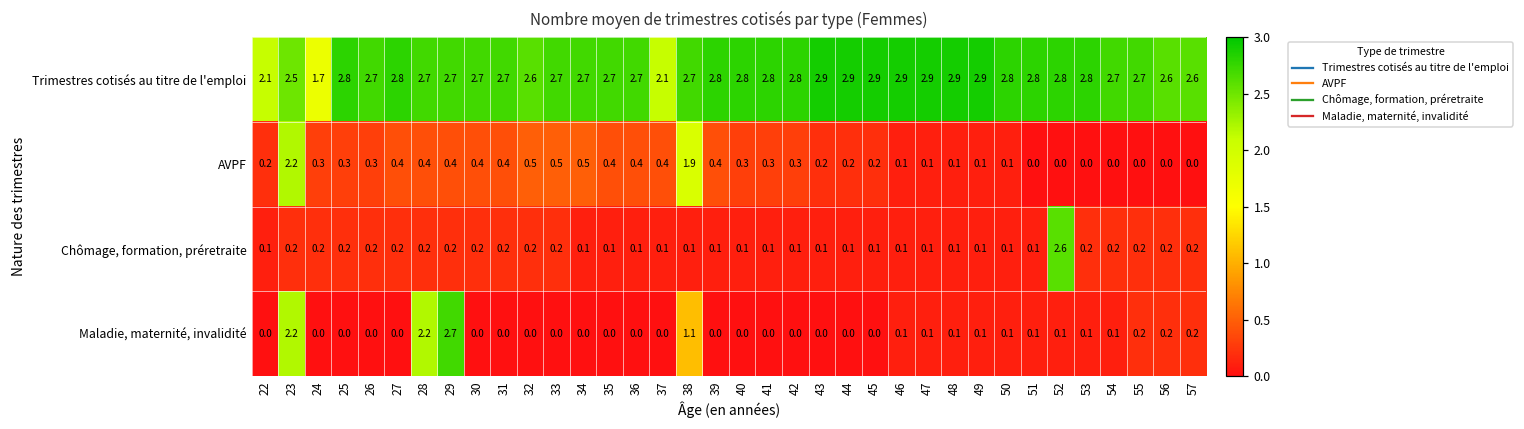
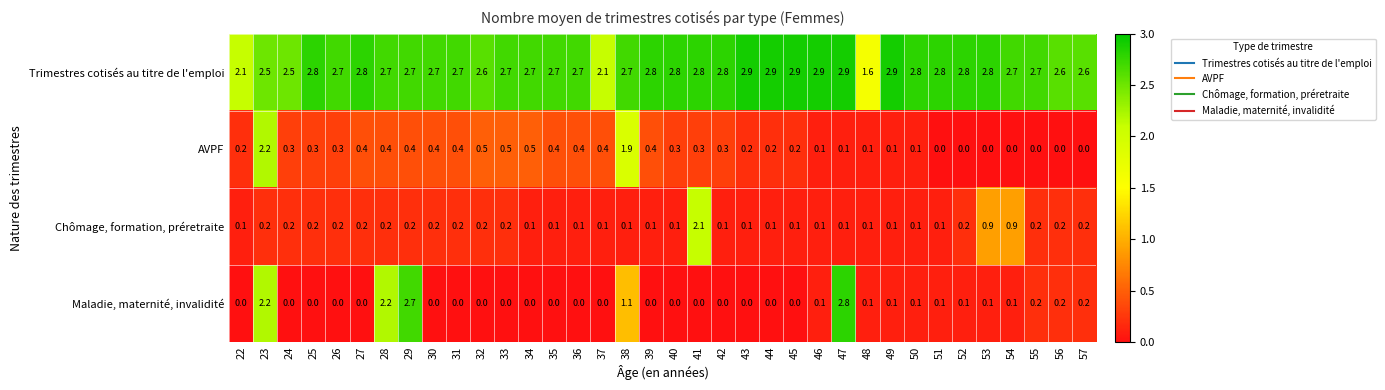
  {
    "Trimestres cotisés au titre de l'emploi": {
      "22": 2.1,
      "23": 2.5,
-     "24": 1.7,
+     "24": 2.5,
      "25": 2.8,
      "26": 2.7,
      "27": 2.8,
      "28": 2.7,
      "29": 2.7,
      "30": 2.7,
      "31": 2.7,
      "32": 2.6,
      "33": 2.7,
      "34": 2.7,
      "35": 2.7,
      "36": 2.7,
      "37": 2.1,
      "38": 2.7,
      "39": 2.8,
      "40": 2.8,
      "41": 2.8,
      "42": 2.8,
      "43": 2.9,
      "44": 2.9,
      "45": 2.9,
      "46": 2.9,
      "47": 2.9,
-     "48": 2.9,
+     "48": 1.6,
      "49": 2.9,
      "50": 2.8,
      "51": 2.8,
      "52": 2.8,
      "53": 2.8,
      "54": 2.7,
      "55": 2.7,
      "56": 2.6,
      "57": 2.6
    },
    "AVPF": {
      "22": 0.2,
      "23": 2.2,
      "24": 0.3,
      "25": 0.3,
      "26": 0.3,
      "27": 0.4,
      "28": 0.4,
      "29": 0.4,
      "30": 0.4,
      "31": 0.4,
      "32": 0.5,
      "33": 0.5,
      "34": 0.5,
      "35": 0.4,
      "36": 0.4,
      "37": 0.4,
      "38": 1.9,
      "39": 0.4,
      "40": 0.3,
      "41": 0.3,
      "42": 0.3,
      "43": 0.2,
      "44": 0.2,
      "45": 0.2,
      "46": 0.1,
      "47": 0.1,
      "48": 0.1,
      "49": 0.1,
      "50": 0.1,
      "51": 0.0,
      "52": 0.0,
      "53": 0.0,
      "54": 0.0,
      "55": 0.0,
      "56": 0.0,
      "57": 0.0
    },
    "Chômage, formation, préretraite": {
      "22": 0.1,
      "23": 0.2,
      "24": 0.2,
      "25": 0.2,
      "26": 0.2,
      "27": 0.2,
      "28": 0.2,
      "29": 0.2,
      "30": 0.2,
      "31": 0.2,
      "32": 0.2,
      "33": 0.2,
      "34": 0.1,
      "35": 0.1,
      "36": 0.1,
      "37": 0.1,
      "38": 0.1,
      "39": 0.1,
      "40": 0.1,
-     "41": 0.1,
+     "41": 2.1,
      "42": 0.1,
      "43": 0.1,
      "44": 0.1,
      "45": 0.1,
      "46": 0.1,
      "47": 0.1,
      "48": 0.1,
      "49": 0.1,
      "50": 0.1,
      "51": 0.1,
-     "52": 2.6,
-     "53": 0.2,
-     "54": 0.2,
+     "52": 0.2,
+     "53": 0.9,
+     "54": 0.9,
      "55": 0.2,
      "56": 0.2,
      "57": 0.2
    },
    "Maladie, maternité, invalidité": {
      "22": 0.0,
      "23": 2.2,
      "24": 0.0,
      "25": 0.0,
      "26": 0.0,
      "27": 0.0,
      "28": 2.2,
      "29": 2.7,
      "30": 0.0,
      "31": 0.0,
      "32": 0.0,
      "33": 0.0,
      "34": 0.0,
      "35": 0.0,
      "36": 0.0,
      "37": 0.0,
      "38": 1.1,
      "39": 0.0,
      "40": 0.0,
      "41": 0.0,
      "42": 0.0,
      "43": 0.0,
      "44": 0.0,
      "45": 0.0,
      "46": 0.1,
-     "47": 0.1,
+     "47": 2.8,
      "48": 0.1,
      "49": 0.1,
      "50": 0.1,
      "51": 0.1,
      "52": 0.1,
      "53": 0.1,
      "54": 0.1,
      "55": 0.2,
      "56": 0.2,
      "57": 0.2
    }
  }
